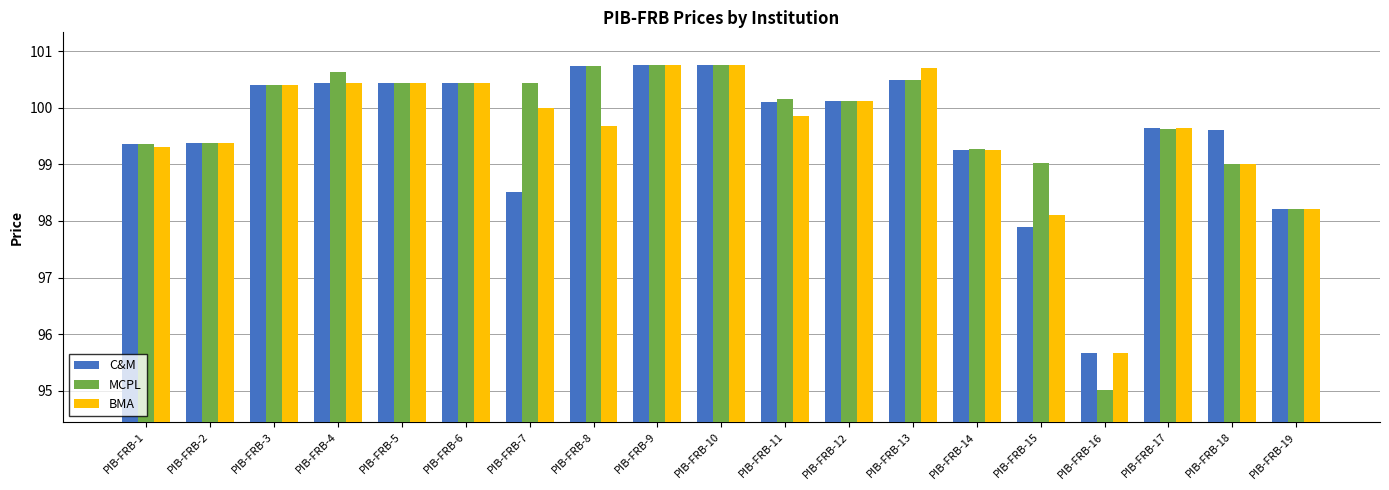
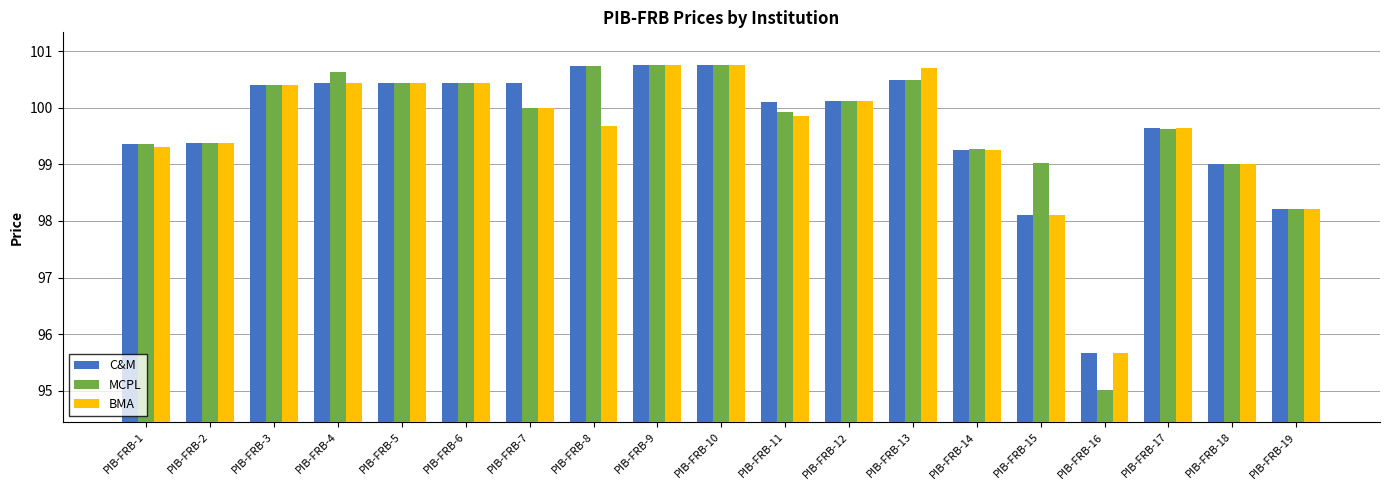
  {
    "C&M": {
      "PIB-FRB-1": 99.4,
      "PIB-FRB-2": 99.4,
      "PIB-FRB-3": 100.4,
      "PIB-FRB-4": 100.4,
      "PIB-FRB-5": 100.4,
      "PIB-FRB-6": 100.4,
-     "PIB-FRB-7": 98.5,
+     "PIB-FRB-7": 100.4,
      "PIB-FRB-8": 100.7,
      "PIB-FRB-9": 100.8,
      "PIB-FRB-10": 100.8,
      "PIB-FRB-11": 100.1,
      "PIB-FRB-12": 100.1,
      "PIB-FRB-13": 100.5,
      "PIB-FRB-14": 99.3,
-     "PIB-FRB-15": 97.9,
+     "PIB-FRB-15": 98.1,
      "PIB-FRB-16": 95.7,
      "PIB-FRB-17": 99.7,
-     "PIB-FRB-18": 99.6,
+     "PIB-FRB-18": 99.0,
      "PIB-FRB-19": 98.2
    },
    "MCPL": {
      "PIB-FRB-1": 99.4,
      "PIB-FRB-2": 99.4,
      "PIB-FRB-3": 100.4,
      "PIB-FRB-4": 100.6,
      "PIB-FRB-5": 100.4,
      "PIB-FRB-6": 100.4,
-     "PIB-FRB-7": 100.4,
+     "PIB-FRB-7": 100.0,
      "PIB-FRB-8": 100.7,
      "PIB-FRB-9": 100.8,
      "PIB-FRB-10": 100.8,
-     "PIB-FRB-11": 100.2,
+     "PIB-FRB-11": 99.9,
      "PIB-FRB-12": 100.1,
      "PIB-FRB-13": 100.5,
      "PIB-FRB-14": 99.3,
      "PIB-FRB-15": 99.0,
      "PIB-FRB-16": 95.0,
      "PIB-FRB-17": 99.6,
      "PIB-FRB-18": 99.0,
      "PIB-FRB-19": 98.2
    },
    "BMA": {
      "PIB-FRB-1": 99.3,
      "PIB-FRB-2": 99.4,
      "PIB-FRB-3": 100.4,
      "PIB-FRB-4": 100.4,
      "PIB-FRB-5": 100.4,
      "PIB-FRB-6": 100.4,
      "PIB-FRB-7": 100.0,
      "PIB-FRB-8": 99.7,
      "PIB-FRB-9": 100.8,
      "PIB-FRB-10": 100.8,
      "PIB-FRB-11": 99.9,
      "PIB-FRB-12": 100.1,
      "PIB-FRB-13": 100.7,
      "PIB-FRB-14": 99.3,
      "PIB-FRB-15": 98.1,
      "PIB-FRB-16": 95.7,
      "PIB-FRB-17": 99.7,
      "PIB-FRB-18": 99.0,
      "PIB-FRB-19": 98.2
    }
  }
